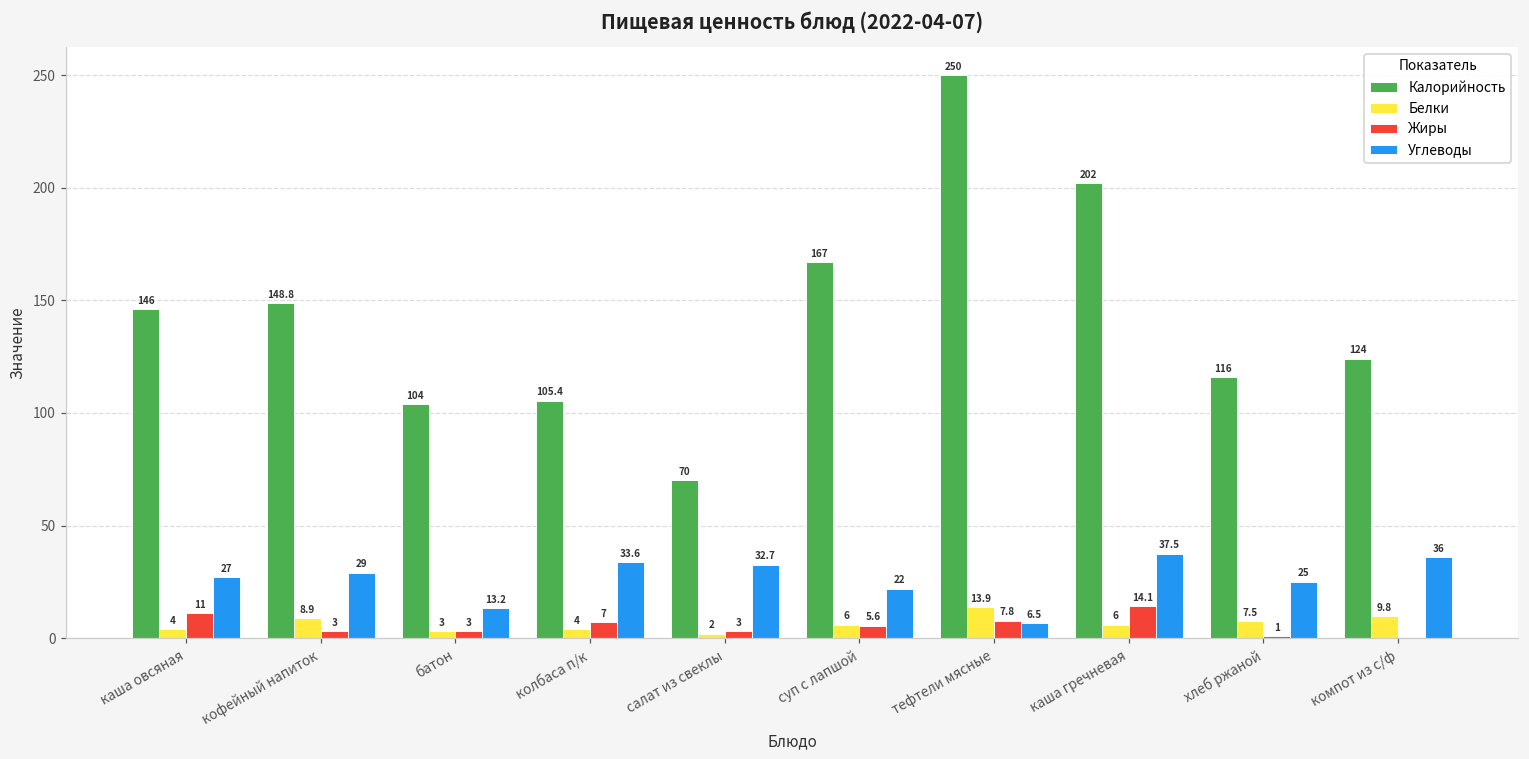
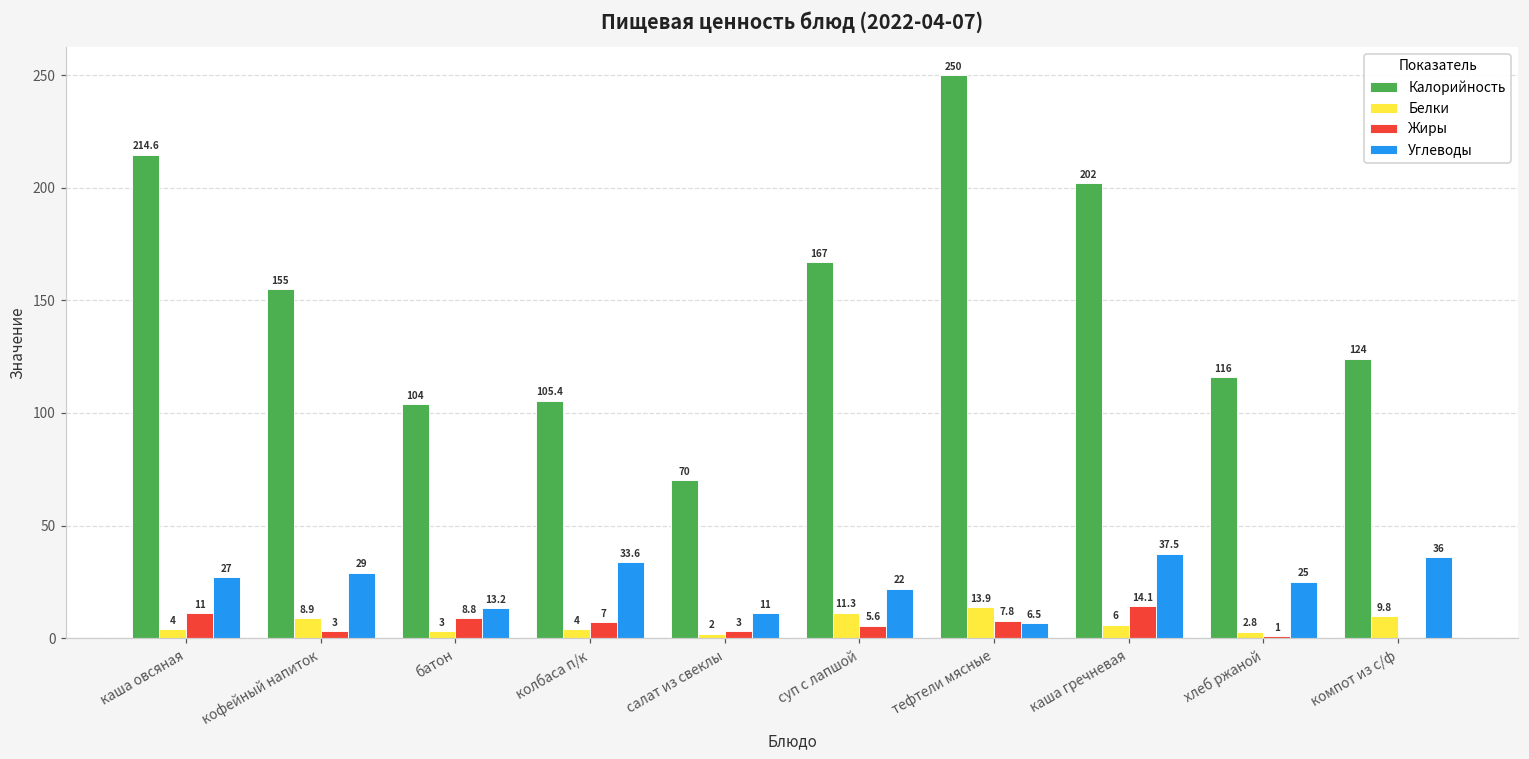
  {
    "Калорийность": {
-     "каша овсяная": 146,
-     "кофейный напиток": 148.8,
+     "каша овсяная": 214.6,
+     "кофейный напиток": 155,
      "батон": 104,
      "колбаса п/к": 105.4,
      "салат из свеклы": 70,
      "суп с лапшой": 167,
      "тефтели мясные": 250,
      "каша гречневая": 202,
      "хлеб ржаной": 116,
      "компот из с/ф": 124
    },
    "Белки": {
      "каша овсяная": 4,
      "кофейный напиток": 8.9,
      "батон": 3,
      "колбаса п/к": 4,
      "салат из свеклы": 2,
-     "суп с лапшой": 6,
+     "суп с лапшой": 11.3,
      "тефтели мясные": 13.9,
      "каша гречневая": 6,
-     "хлеб ржаной": 7.5,
+     "хлеб ржаной": 2.8,
      "компот из с/ф": 9.8
    },
    "Жиры": {
      "каша овсяная": 11,
      "кофейный напиток": 3,
-     "батон": 3,
+     "батон": 8.8,
      "колбаса п/к": 7,
      "салат из свеклы": 3,
      "суп с лапшой": 5.6,
      "тефтели мясные": 7.8,
      "каша гречневая": 14.1,
      "хлеб ржаной": 1
    },
    "Углеводы": {
      "каша овсяная": 27,
      "кофейный напиток": 29,
      "батон": 13.2,
      "колбаса п/к": 33.6,
-     "салат из свеклы": 32.7,
+     "салат из свеклы": 11,
      "суп с лапшой": 22,
      "тефтели мясные": 6.5,
      "каша гречневая": 37.5,
      "хлеб ржаной": 25,
      "компот из с/ф": 36
    }
  }
